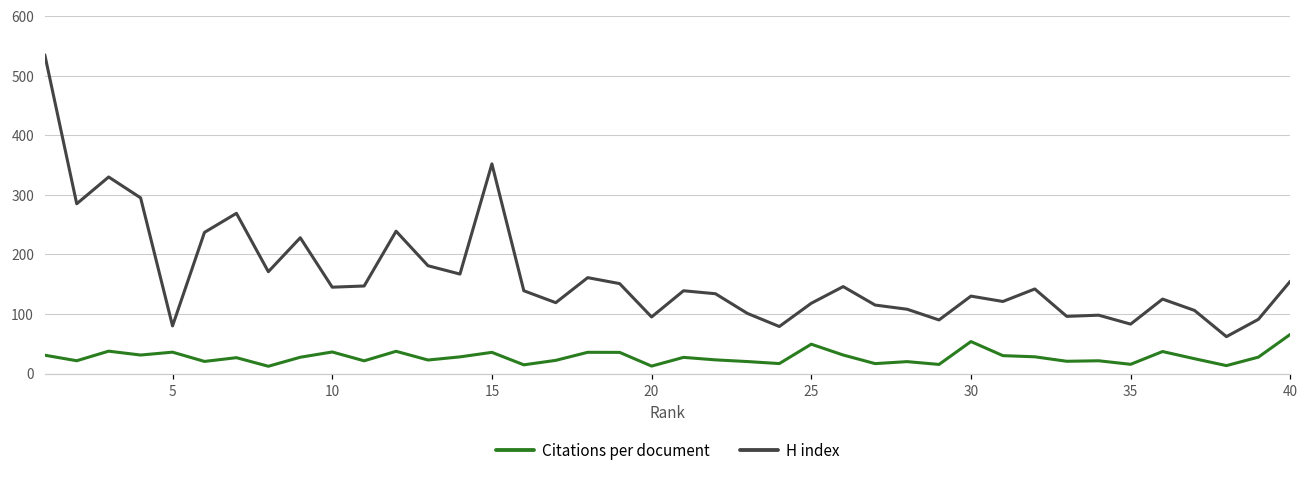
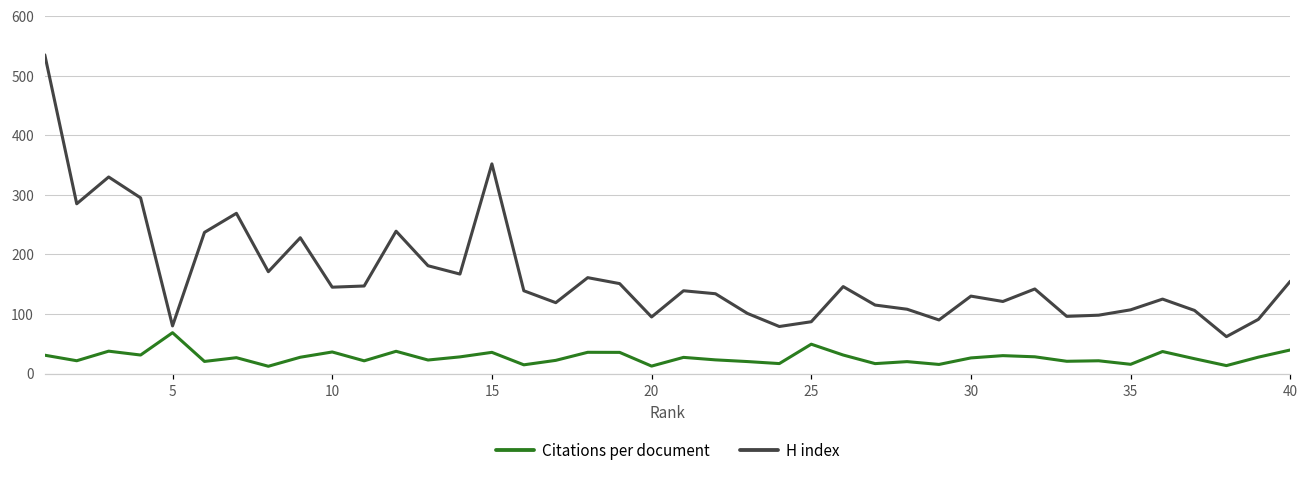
  {
    "Citations per document": {
-     "5": 40,
+     "5": 70,
      "10": 40,
      "15": 40,
      "20": 10,
      "25": 50,
-     "30": 50,
+     "30": 30,
      "35": 20,
-     "40": 70
+     "40": 40
    },
    "H index": {
      "5": 80,
      "10": 150,
      "15": 350,
      "20": 100,
-     "25": 120,
+     "25": 90,
      "30": 130,
-     "35": 80,
+     "35": 110,
      "40": 160
    }
  }
